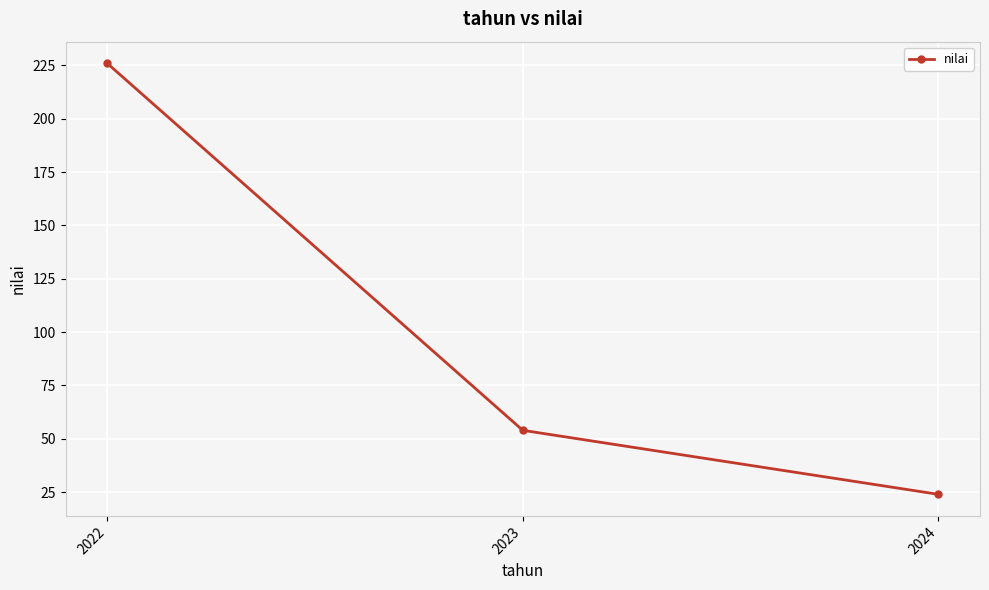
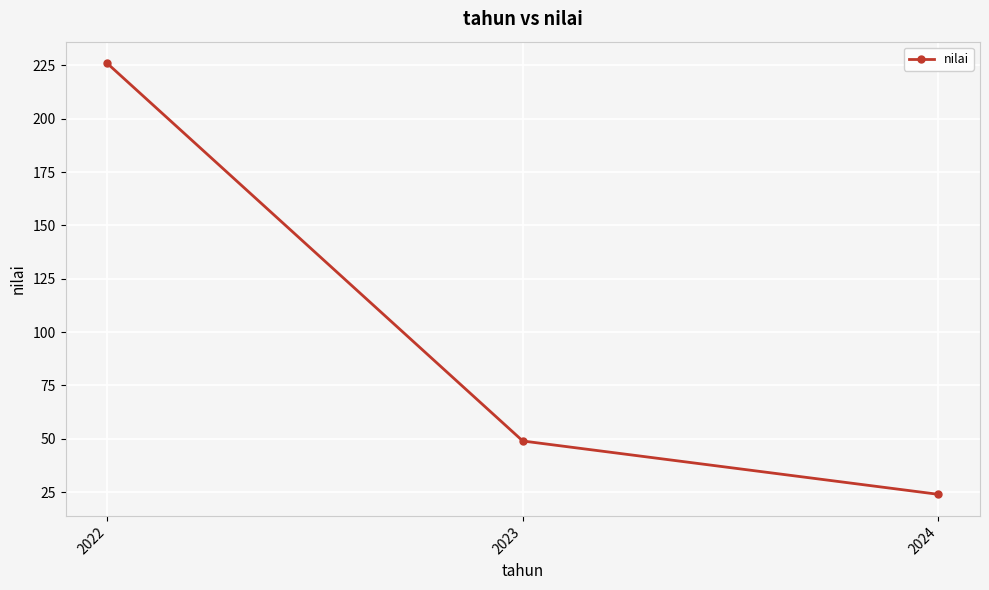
  {
    "2022": 226,
-   "2023": 54,
+   "2023": 49,
    "2024": 24
  }
